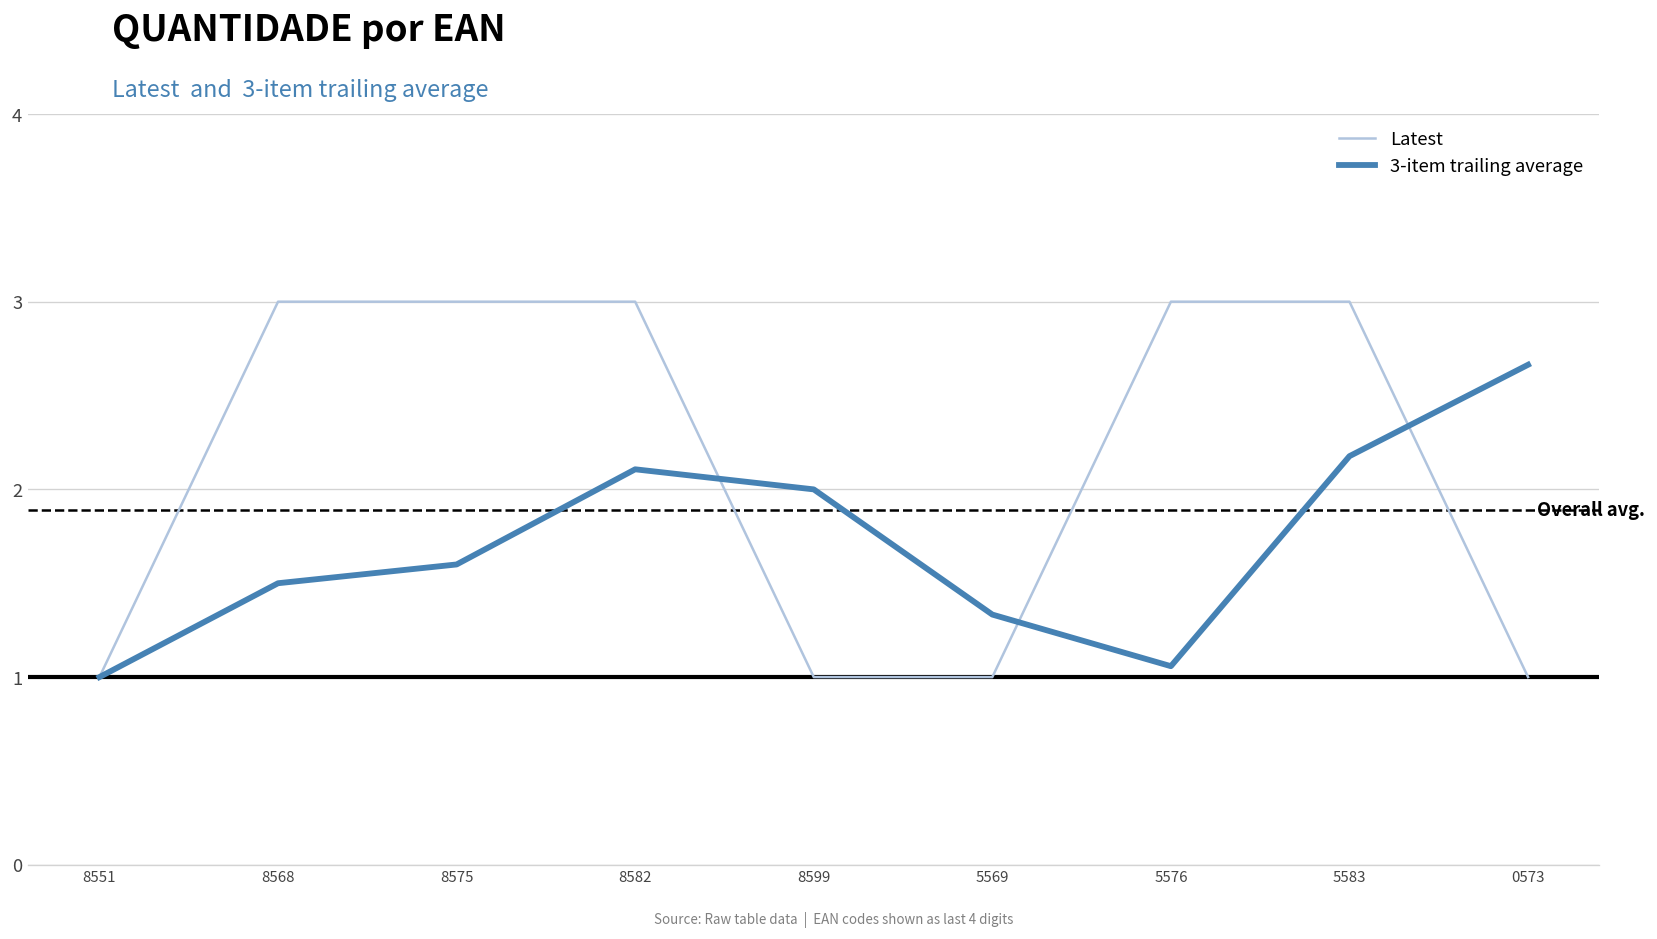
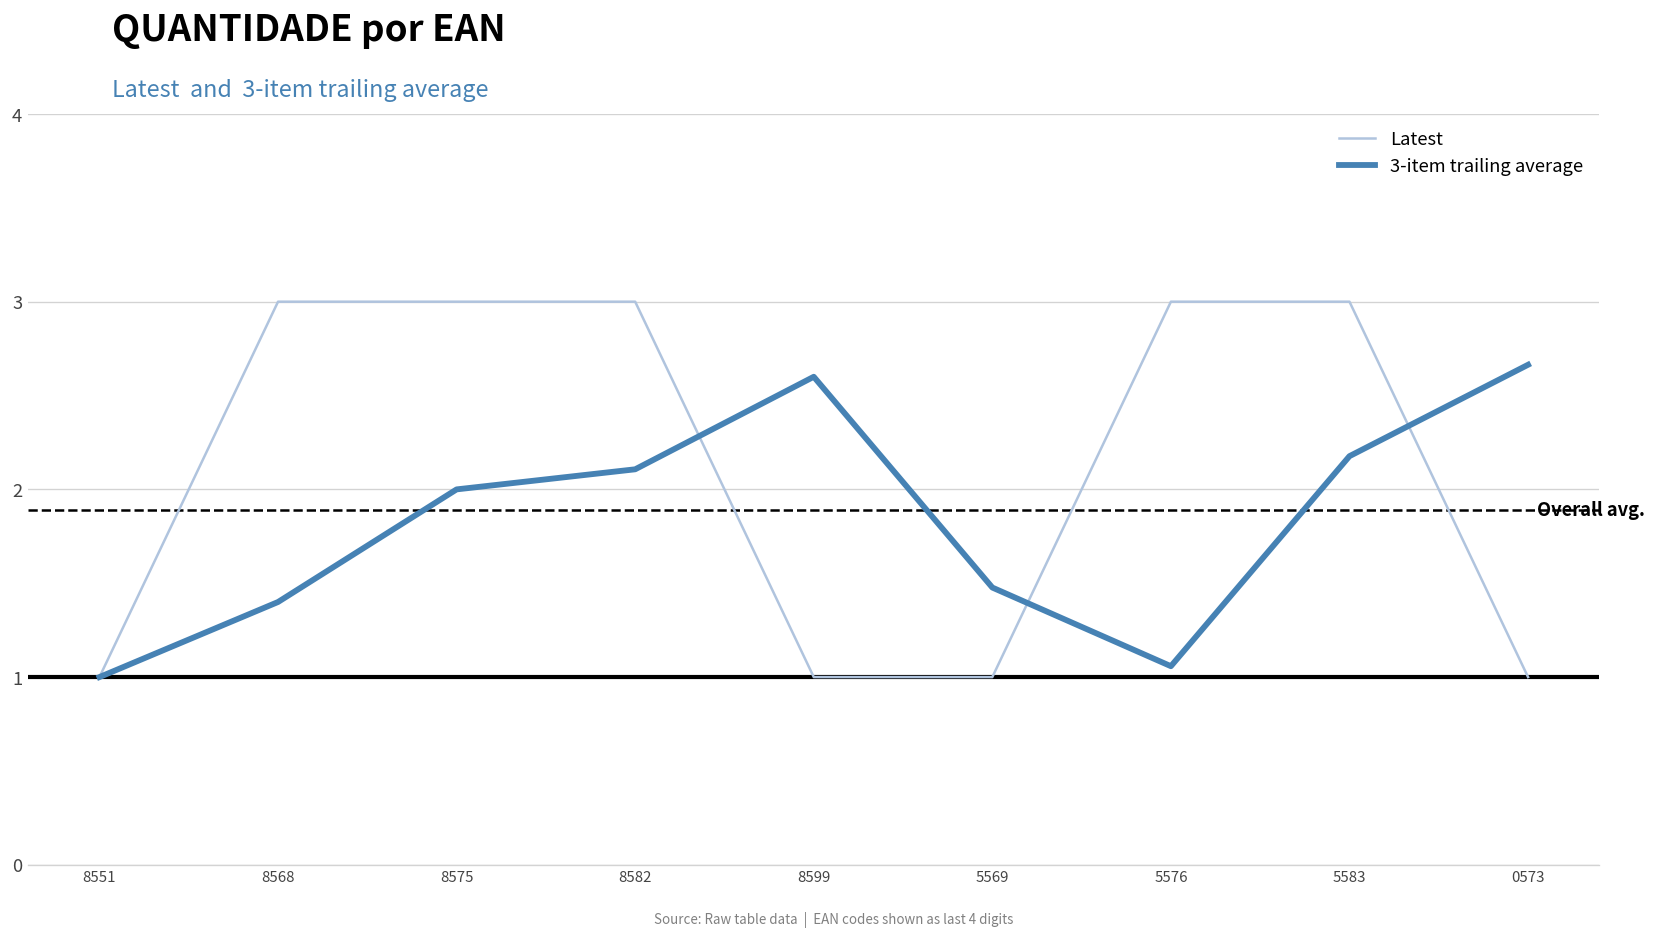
  {
    "Latest": {
      "8568": 3.00,
      "8575": 3.00,
      "8582": 3.00,
      "8599": 1.00,
      "5569": 1.00,
      "5576": 3.00,
      "5583": 3.00,
      "0573": 1.00
    },
    "3-item trailing average": {
-     "8568": 1.5,
-     "8575": 1.6,
+     "8568": 1.4,
+     "8575": 2.0,
      "8582": 2.11,
-     "8599": 2.0,
-     "5569": 1.33,
+     "8599": 2.6,
+     "5569": 1.48,
      "5576": 1.06,
      "5583": 2.18,
      "0573": 2.66
    }
  }
